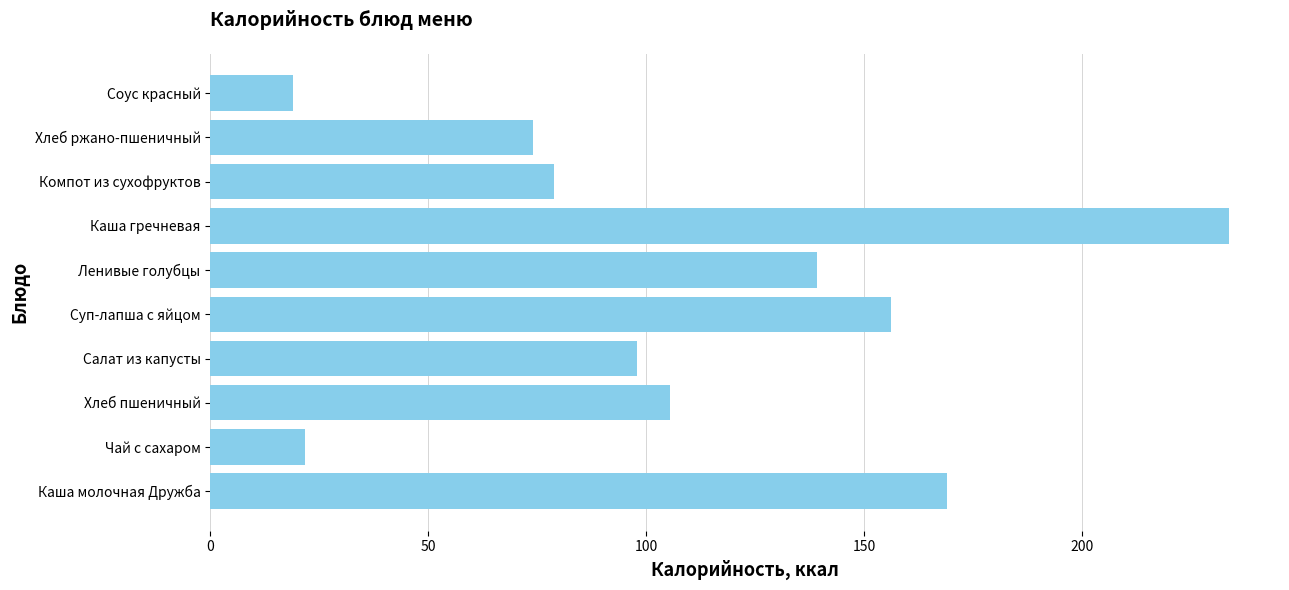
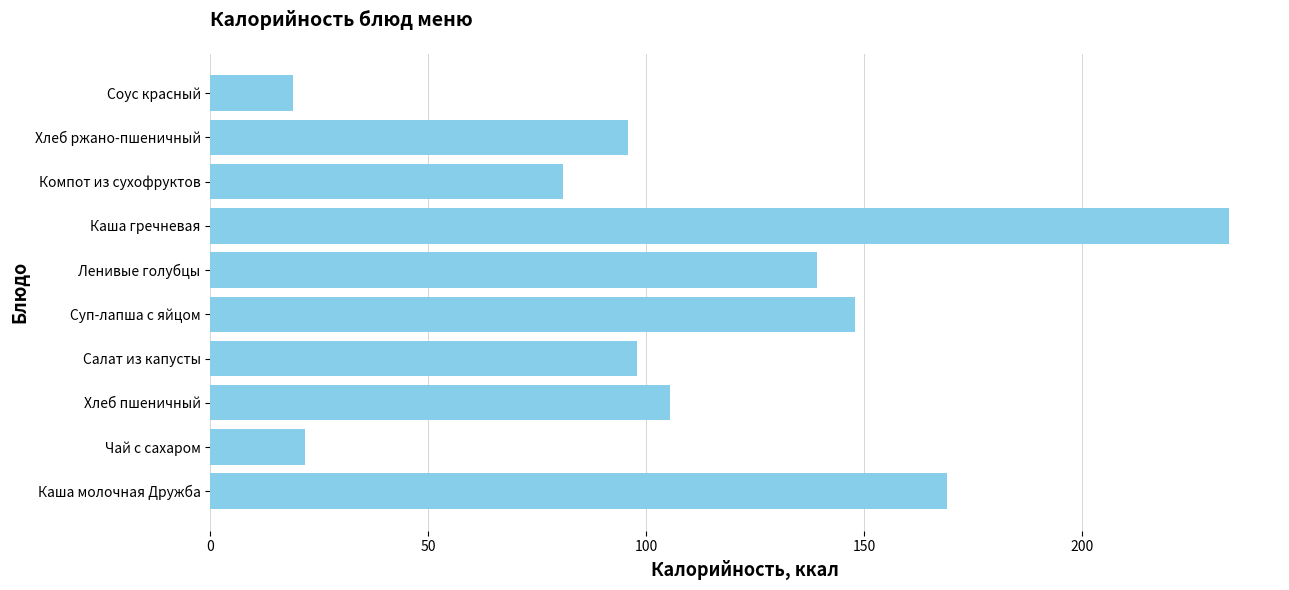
  {
    "Соус красный": 19,
-   "Хлеб ржано-пшеничный": 74,
-   "Компот из сухофруктов": 79,
+   "Хлеб ржано-пшеничный": 96,
+   "Компот из сухофруктов": 81,
    "Каша гречневая": 234,
    "Ленивые голубцы": 139,
-   "Суп-лапша с яйцом": 156,
+   "Суп-лапша с яйцом": 148,
    "Салат из капусты": 98,
    "Хлеб пшеничный": 106,
    "Чай с сахаром": 22,
    "Каша молочная Дружба": 169
  }
